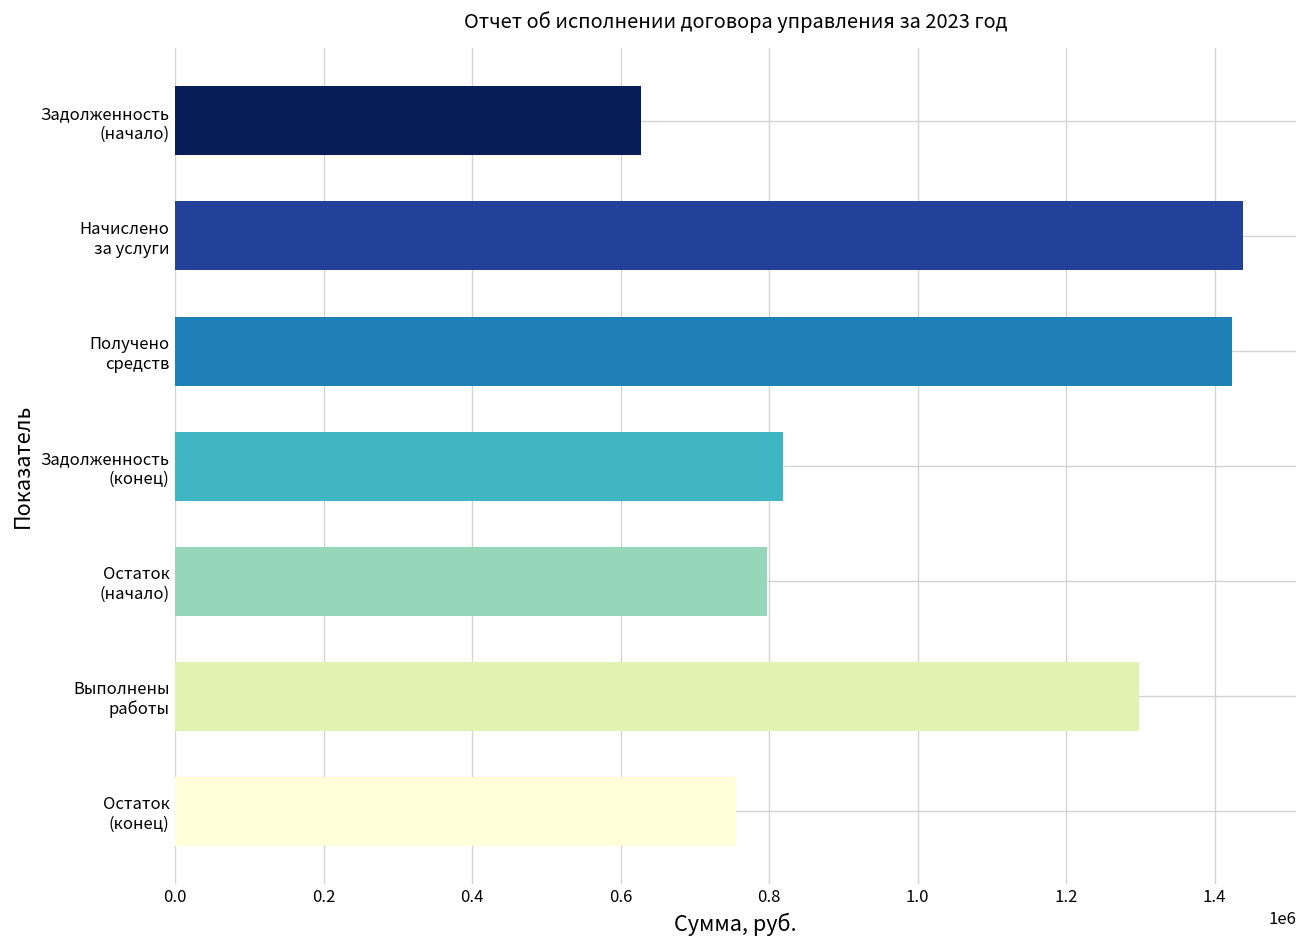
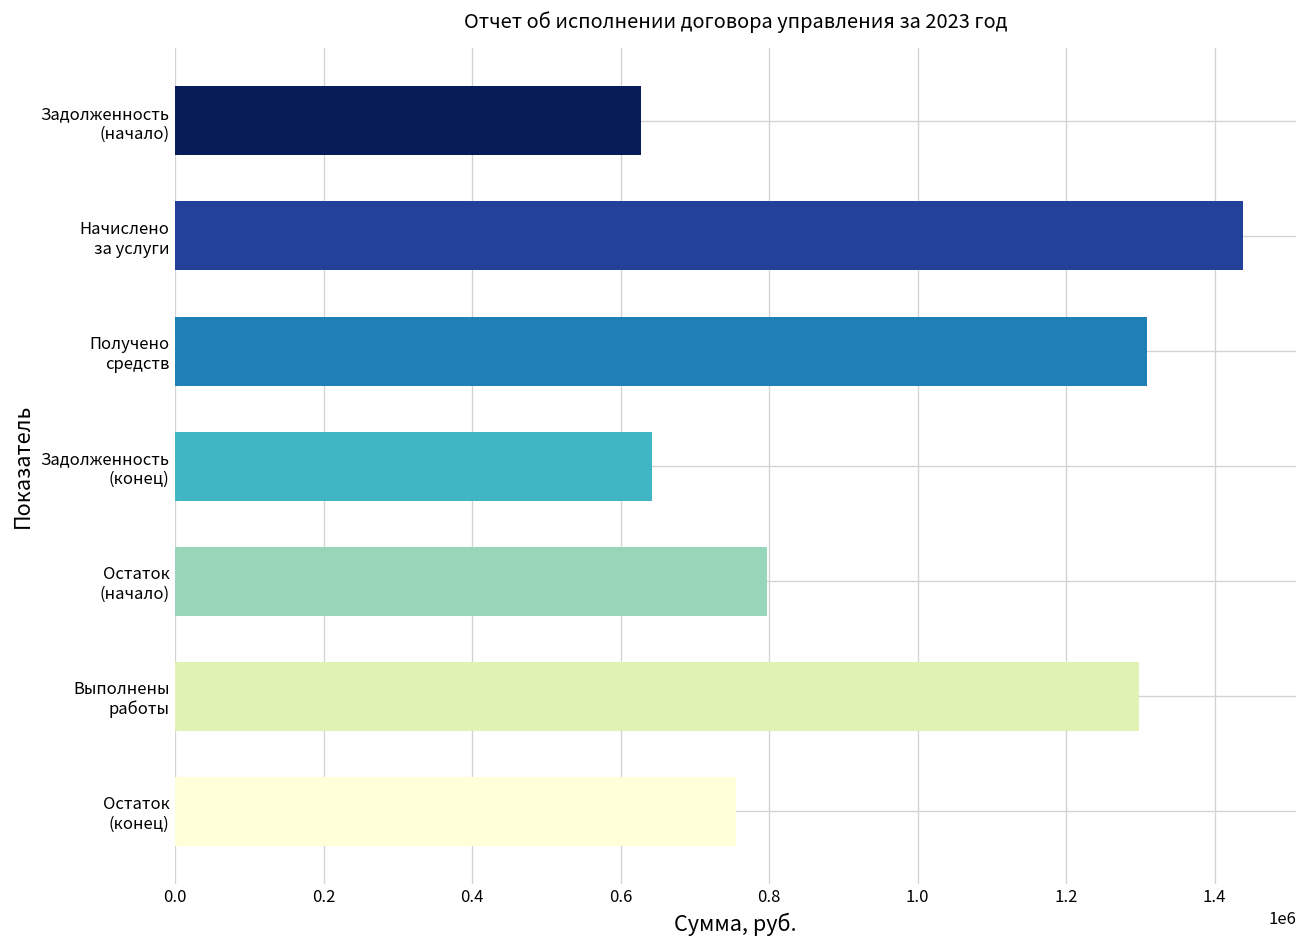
  {
    "Задолженность (начало)": 630000,
    "Начислено за услуги": 1440000,
-   "Получено средств": 1420000,
-   "Задолженность (конец)": 820000,
+   "Получено средств": 1310000,
+   "Задолженность (конец)": 640000,
    "Остаток (начало)": 800000,
    "Выполнены работы": 1300000,
    "Остаток (конец)": 750000
  }
